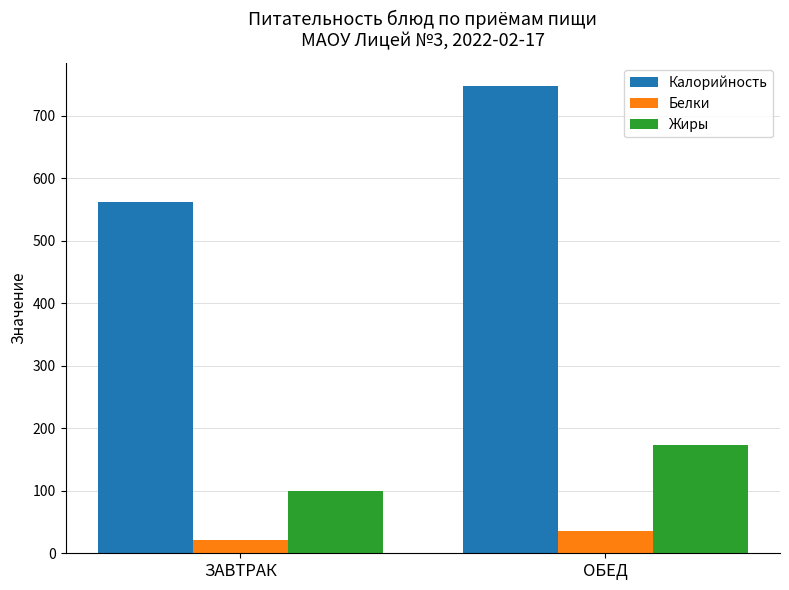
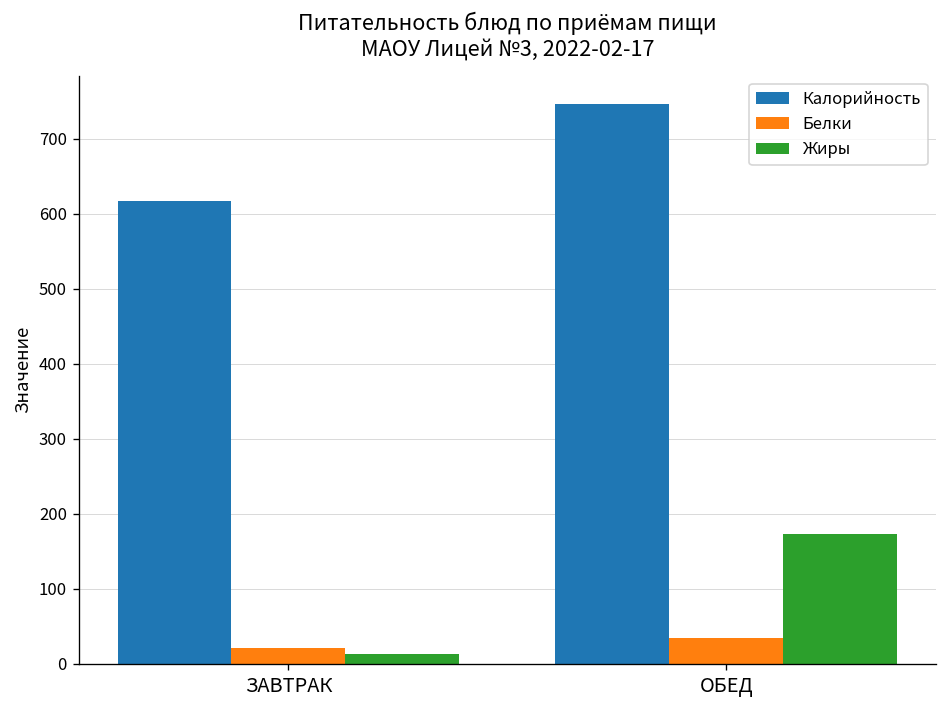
  {
    "Калорийность": {
-     "ЗАВТРАК": 560,
+     "ЗАВТРАК": 620,
      "ОБЕД": 750
    },
    "Белки": {
      "ЗАВТРАК": 20,
      "ОБЕД": 40
    },
    "Жиры": {
-     "ЗАВТРАК": 100,
+     "ЗАВТРАК": 10,
      "ОБЕД": 170
    }
  }
